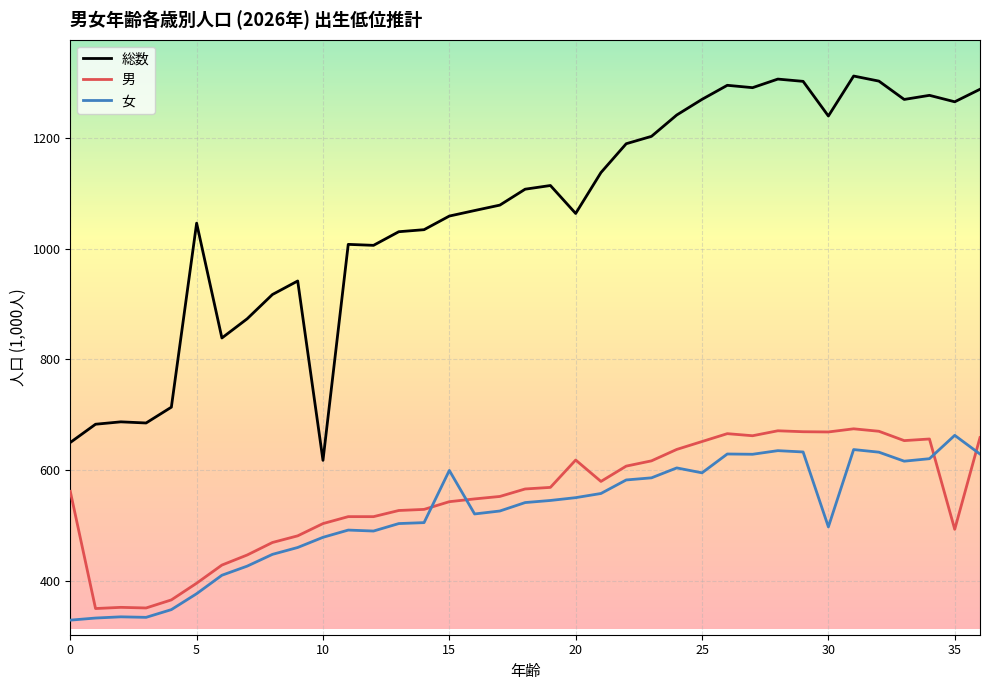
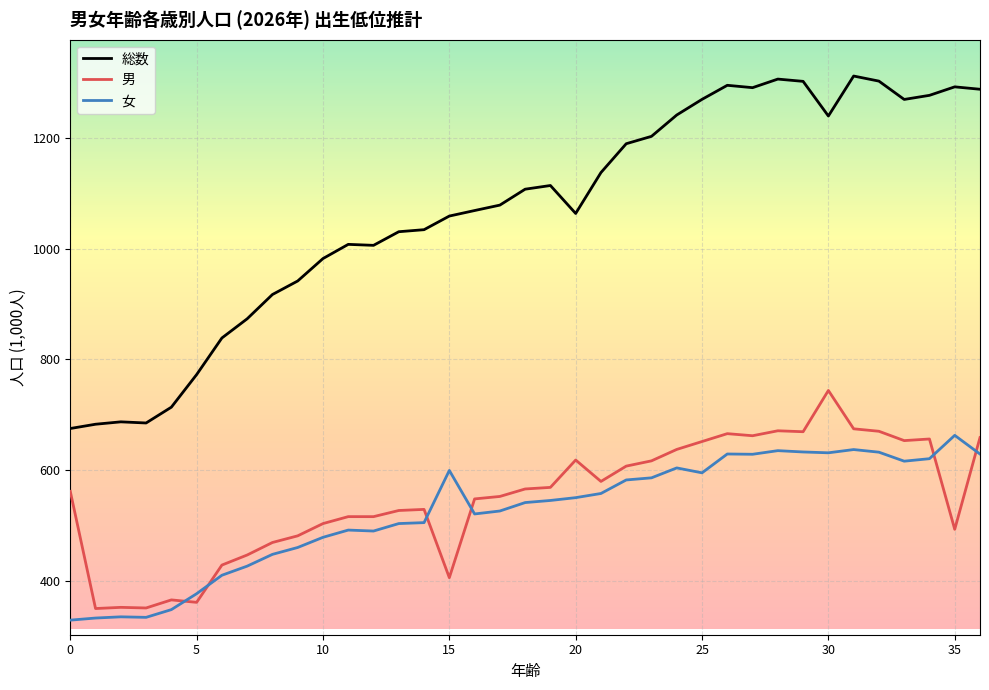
  {
    "総数": {
-     "0": 650,
-     "5": 1050,
-     "10": 620,
+     "0": 680,
+     "5": 770,
+     "10": 980,
      "15": 1060,
      "20": 1060,
      "25": 1270,
      "30": 1240,
-     "35": 1270
+     "35": 1290
    },
    "男": {
      "0": 560,
-     "5": 400,
+     "5": 360,
      "10": 500,
-     "15": 540,
+     "15": 410,
      "20": 620,
      "25": 650,
-     "30": 670,
+     "30": 740,
      "35": 490
    },
    "女": {
      "0": 330,
      "5": 380,
      "10": 480,
      "15": 600,
      "20": 550,
      "25": 600,
-     "30": 500,
+     "30": 630,
      "35": 660
    }
  }
